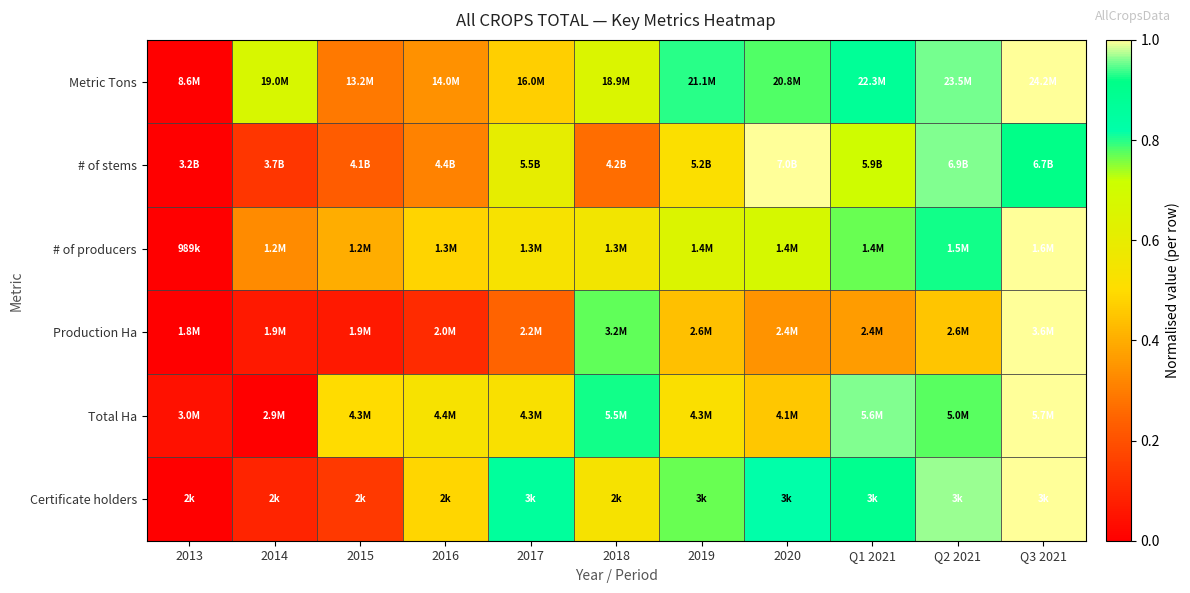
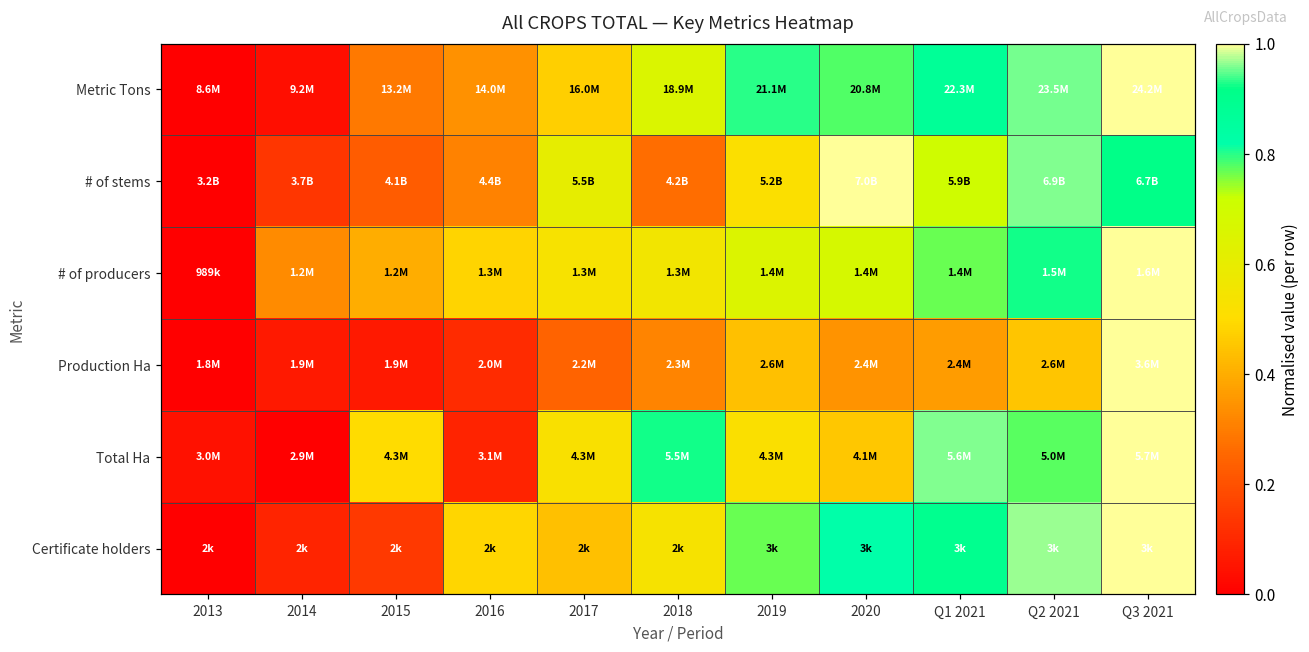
  {
    "Metric Tons": {
      "2013": "8.6M",
-     "2014": "19.0M",
+     "2014": "9.2M",
      "2015": "13.2M",
      "2016": "14.0M",
      "2017": "16.0M",
      "2018": "18.9M",
      "2019": "21.1M",
      "2020": "20.8M",
      "Q1 2021": "22.3M",
      "Q2 2021": "23.5M",
      "Q3 2021": "24.2M"
    },
    "# of stems": {
      "2013": "3.2B",
      "2014": "3.7B",
      "2015": "4.1B",
      "2016": "4.4B",
      "2017": "5.5B",
      "2018": "4.2B",
      "2019": "5.2B",
      "2020": "7.0B",
      "Q1 2021": "5.9B",
      "Q2 2021": "6.9B",
      "Q3 2021": "6.7B"
    },
    "# of producers": {
      "2013": "989k",
      "2014": "1.2M",
      "2015": "1.2M",
      "2016": "1.3M",
      "2017": "1.3M",
      "2018": "1.3M",
      "2019": "1.4M",
      "2020": "1.4M",
      "Q1 2021": "1.4M",
      "Q2 2021": "1.5M",
      "Q3 2021": "1.6M"
    },
    "Production Ha": {
      "2013": "1.8M",
      "2014": "1.9M",
      "2015": "1.9M",
      "2016": "2.0M",
      "2017": "2.2M",
-     "2018": "3.2M",
+     "2018": "2.3M",
      "2019": "2.6M",
      "2020": "2.4M",
      "Q1 2021": "2.4M",
      "Q2 2021": "2.6M",
      "Q3 2021": "3.6M"
    },
    "Total Ha": {
      "2013": "3.0M",
      "2014": "2.9M",
      "2015": "4.3M",
-     "2016": "4.4M",
+     "2016": "3.1M",
      "2017": "4.3M",
      "2018": "5.5M",
      "2019": "4.3M",
      "2020": "4.1M",
      "Q1 2021": "5.6M",
      "Q2 2021": "5.0M",
      "Q3 2021": "5.7M"
    },
    "Certificate holders": {
      "2013": "2k",
      "2014": "2k",
      "2015": "2k",
      "2016": "2k",
-     "2017": "3k",
+     "2017": "2k",
      "2018": "2k",
      "2019": "3k",
      "2020": "3k",
      "Q1 2021": "3k",
      "Q2 2021": "3k",
      "Q3 2021": "3k"
    }
  }
